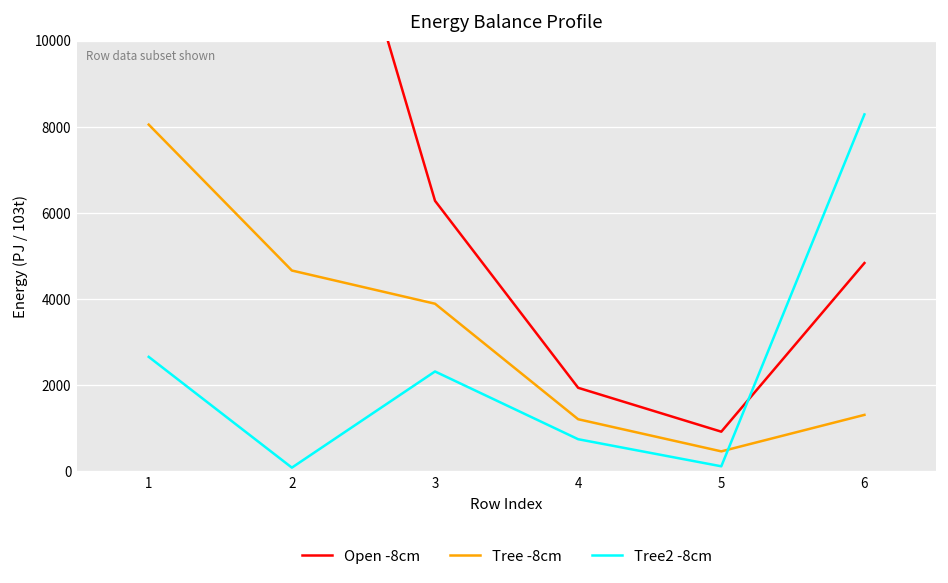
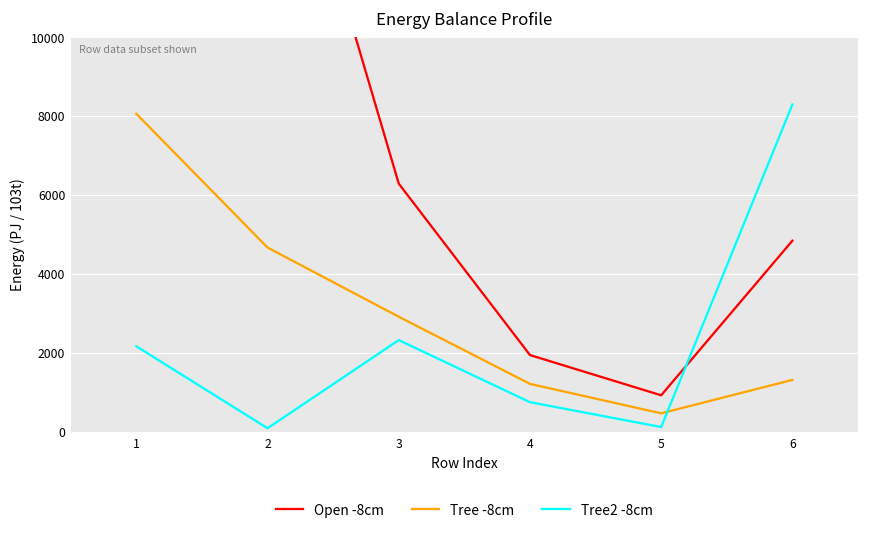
  {
    "Open -8cm": {
      "3": 6300,
      "4": 1900,
      "5": 900,
      "6": 4800
    },
    "Tree -8cm": {
      "1": 8100,
      "2": 4700,
-     "3": 3900,
+     "3": 2900,
      "4": 1200,
      "5": 500,
      "6": 1300
    },
    "Tree2 -8cm": {
-     "1": 2700,
+     "1": 2200,
      "2": 100,
      "3": 2300,
      "4": 700,
      "5": 100,
      "6": 8300
    }
  }
